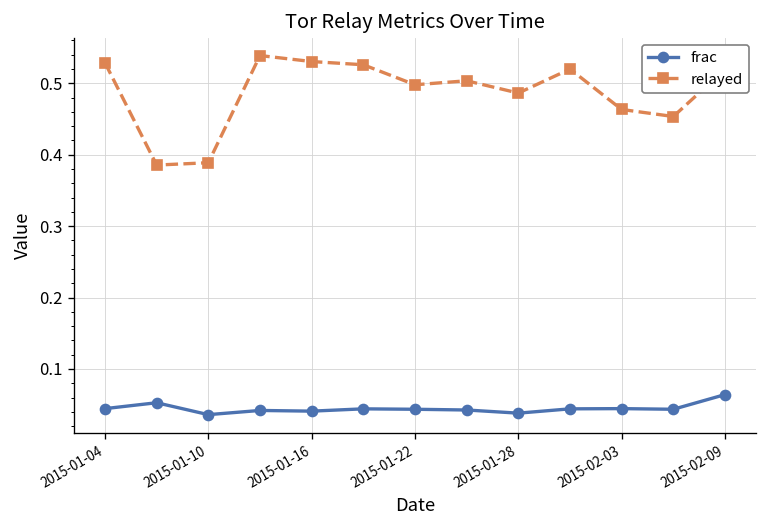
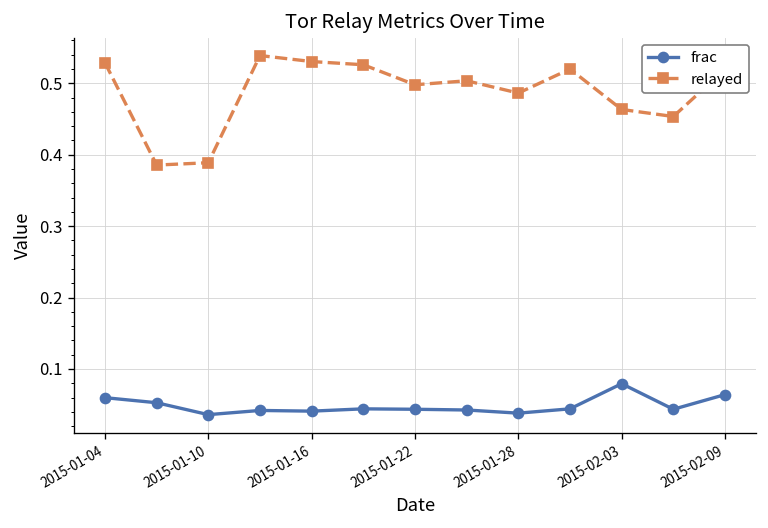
  {
    "frac": {
-     "2015-01-04": 0.04,
+     "2015-01-04": 0.06,
      "2015-01-10": 0.04,
      "2015-01-16": 0.04,
      "2015-01-22": 0.04,
      "2015-01-28": 0.04,
-     "2015-02-03": 0.04,
+     "2015-02-03": 0.08,
      "2015-02-09": 0.06
    },
    "relayed": {
      "2015-01-04": 0.53,
      "2015-01-10": 0.39,
      "2015-01-16": 0.53,
      "2015-01-22": 0.50,
      "2015-01-28": 0.49,
      "2015-02-03": 0.46
    }
  }
